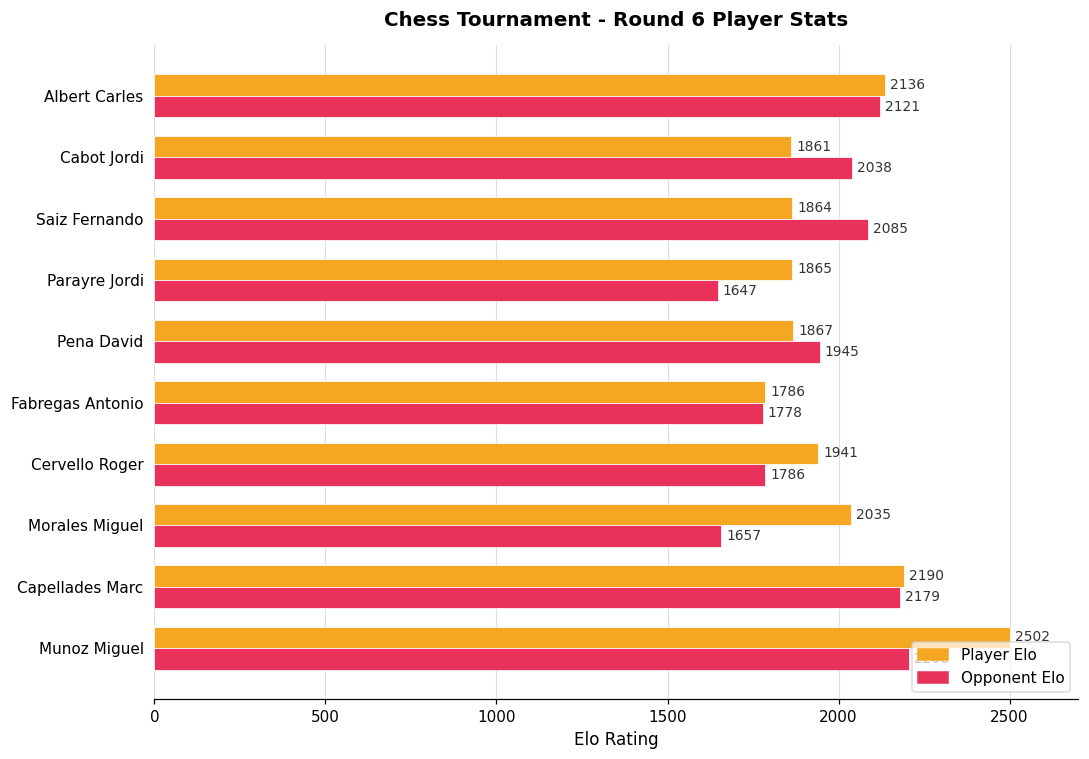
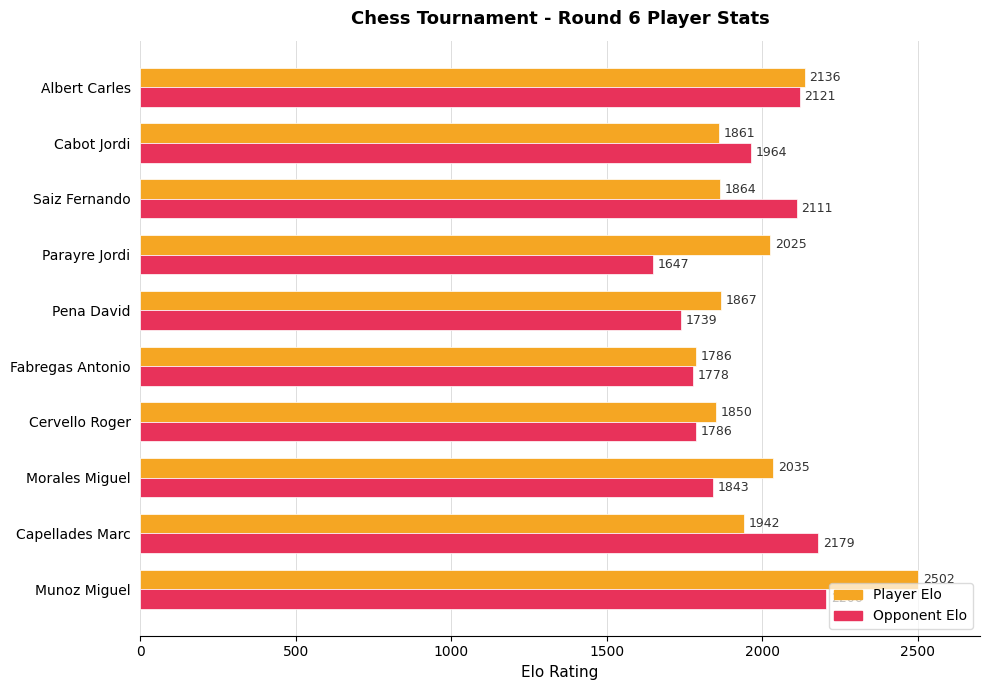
  {
    "Player Elo": {
      "Albert Carles": 2136,
      "Cabot Jordi": 1861,
      "Saiz Fernando": 1864,
-     "Parayre Jordi": 1865,
+     "Parayre Jordi": 2025,
      "Pena David": 1867,
      "Fabregas Antonio": 1786,
-     "Cervello Roger": 1941,
+     "Cervello Roger": 1850,
      "Morales Miguel": 2035,
-     "Capellades Marc": 2190
+     "Capellades Marc": 1942
    },
    "Opponent Elo": {
      "Albert Carles": 2121,
-     "Cabot Jordi": 2038,
-     "Saiz Fernando": 2085,
+     "Cabot Jordi": 1964,
+     "Saiz Fernando": 2111,
      "Parayre Jordi": 1647,
-     "Pena David": 1945,
+     "Pena David": 1739,
      "Fabregas Antonio": 1778,
      "Cervello Roger": 1786,
-     "Morales Miguel": 1657,
+     "Morales Miguel": 1843,
      "Capellades Marc": 2179
    }
  }
